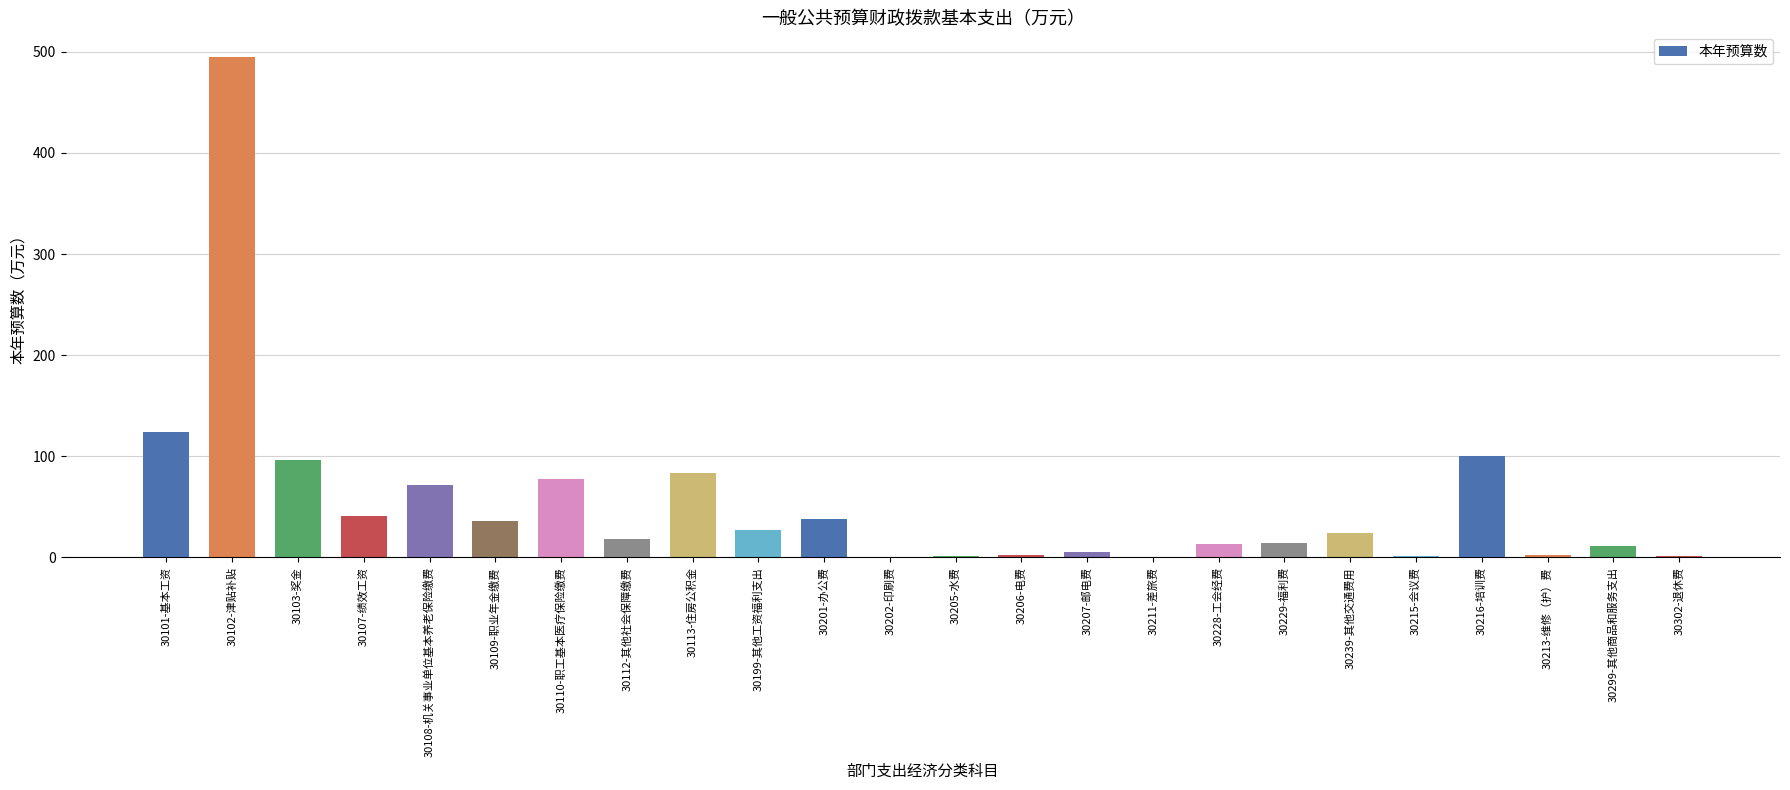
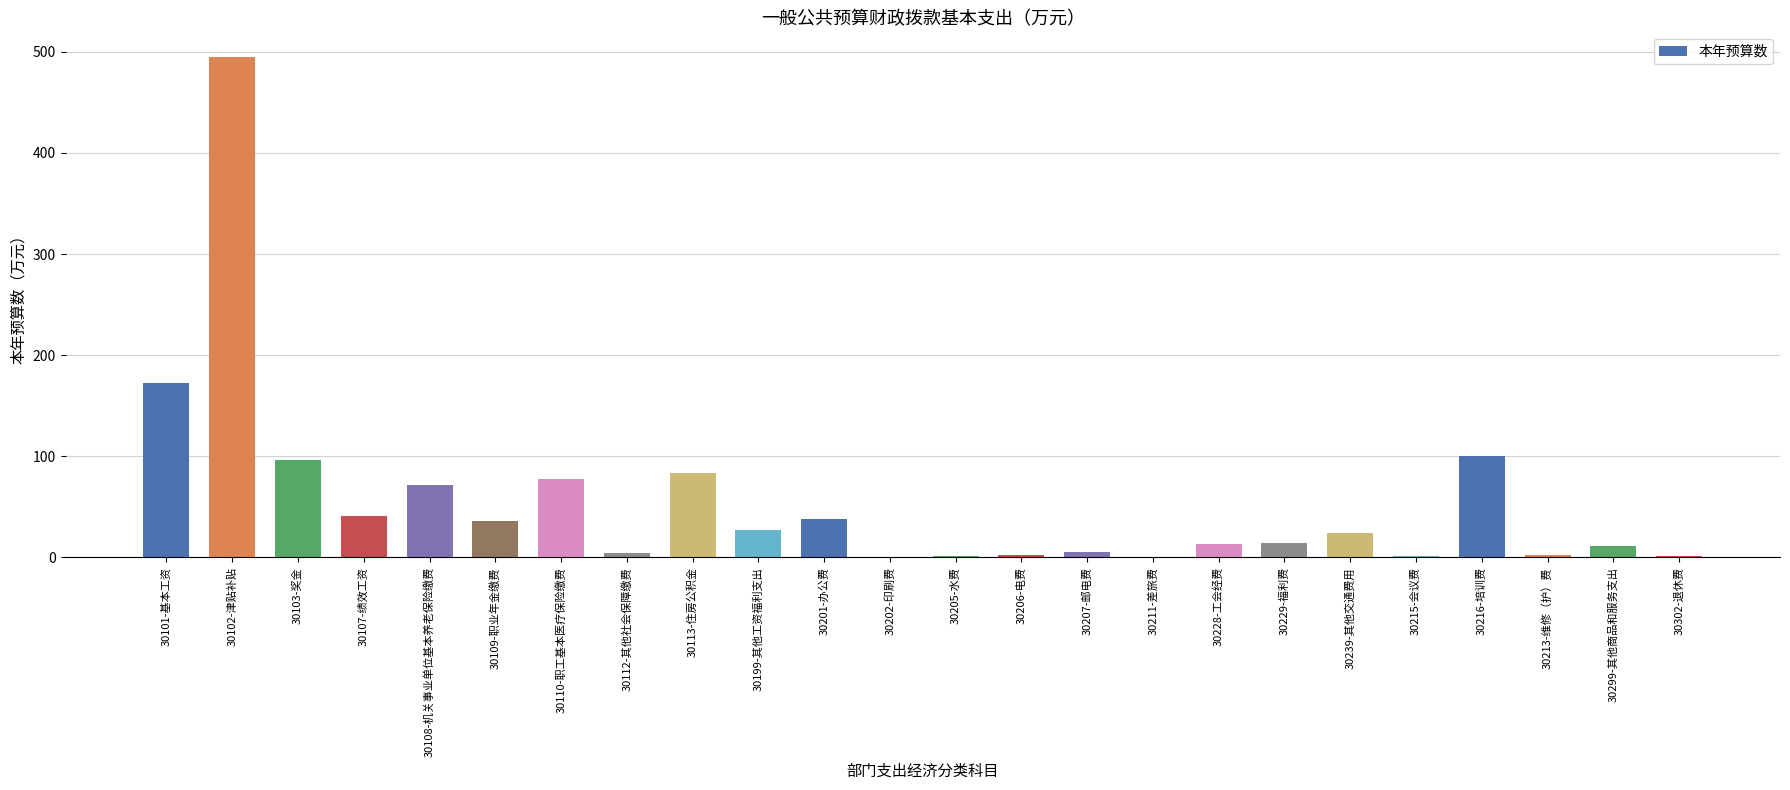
  {
-   "30101-基本工资": 125,
+   "30101-基本工资": 172,
    "30102-津贴补贴": 494,
    "30103-奖金": 96,
    "30107-绩效工资": 41,
    "30108-机关事业单位基本养老保险缴费": 72,
    "30109-职业年金缴费": 36,
    "30110-职工基本医疗保险缴费": 78,
-   "30112-其他社会保障缴费": 19,
+   "30112-其他社会保障缴费": 4,
    "30113-住房公积金": 83,
    "30199-其他工资福利支出": 27,
    "30201-办公费": 38,
    "30206-电费": 3,
    "30207-邮电费": 5,
    "30228-工会经费": 14,
    "30229-福利费": 15,
    "30239-其他交通费用": 24,
    "30216-培训费": 101,
    "30299-其他商品和服务支出": 11
  }
